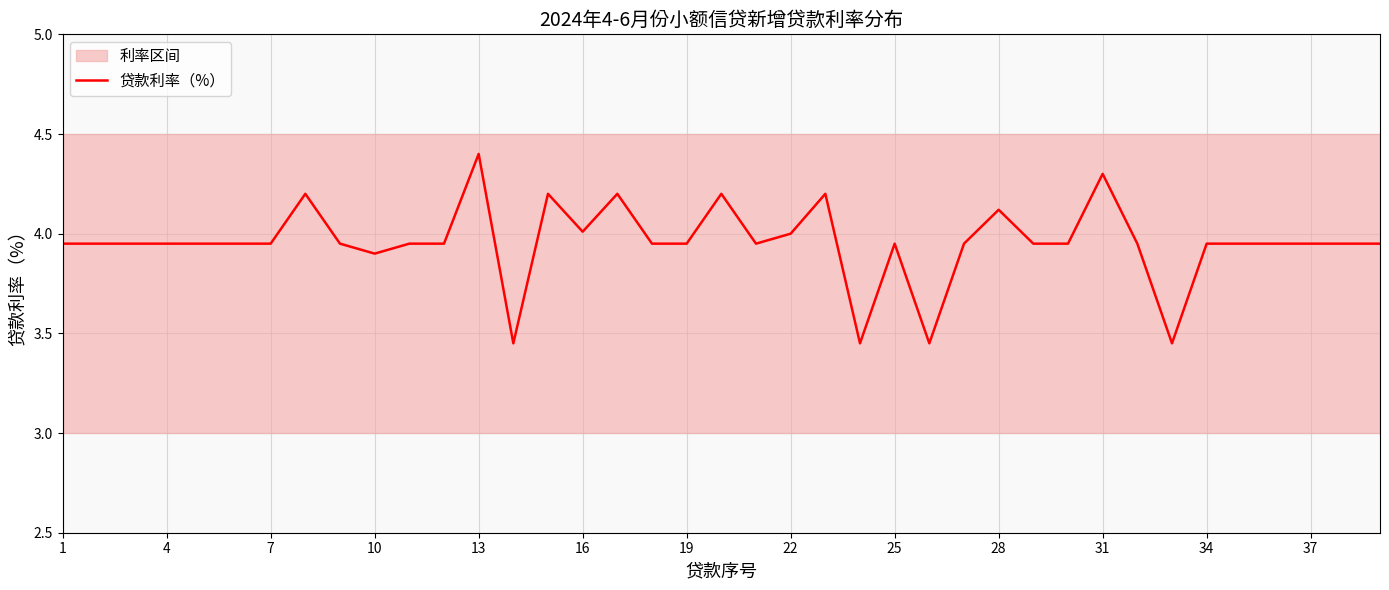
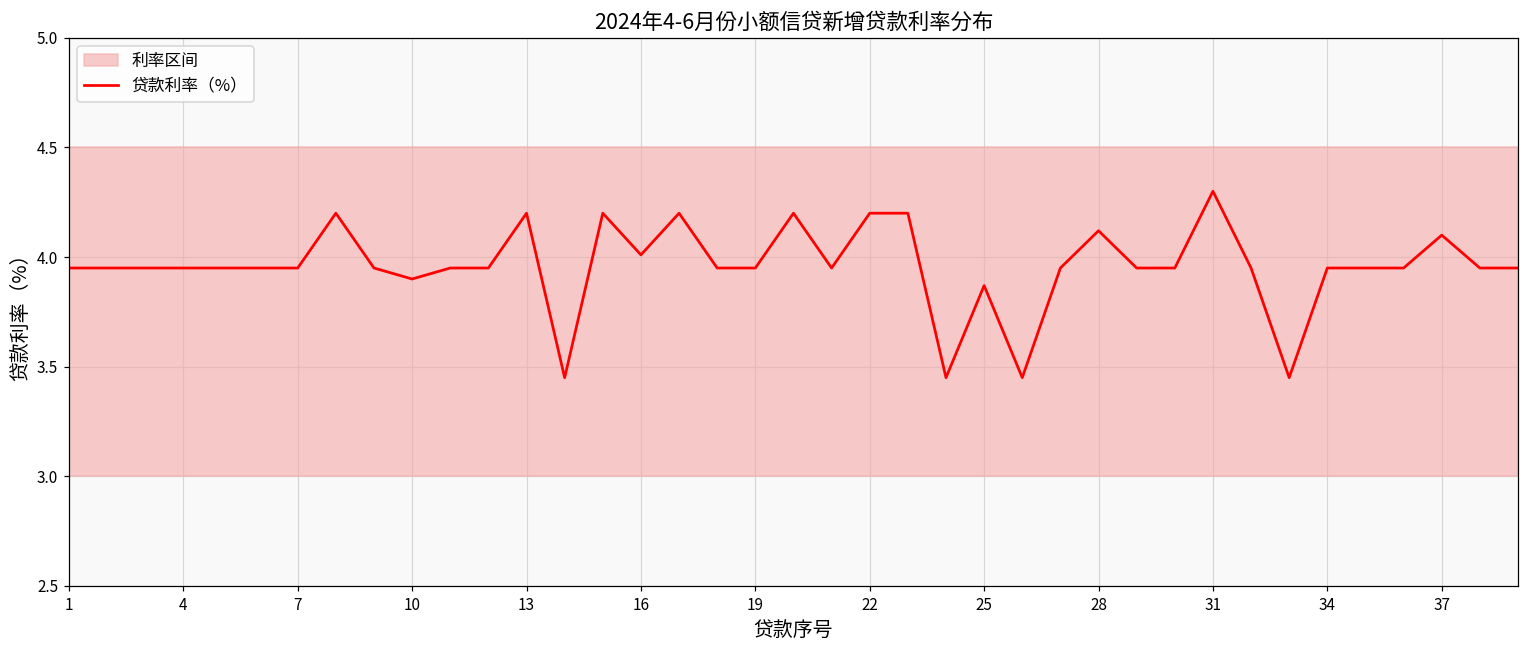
  {
    "贷款利率（%）": {
      "1": 3.95,
      "4": 3.95,
      "7": 3.95,
      "10": 3.90,
-     "13": 4.4,
+     "13": 4.2,
      "16": 4.01,
      "19": 3.95,
-     "22": 4.0,
-     "25": 3.95,
+     "22": 4.2,
+     "25": 3.87,
      "28": 4.12,
      "31": 4.30,
      "34": 3.95,
-     "37": 3.95
+     "37": 4.10
    },
    "利率区间": {
      "1": 4.50,
      "4": 4.50,
      "7": 4.50,
      "10": 4.50,
      "13": 4.50,
      "16": 4.50,
      "19": 4.50,
      "22": 4.50,
      "25": 4.50,
      "28": 4.50,
      "31": 4.50,
      "34": 4.50,
      "37": 4.50
    }
  }
